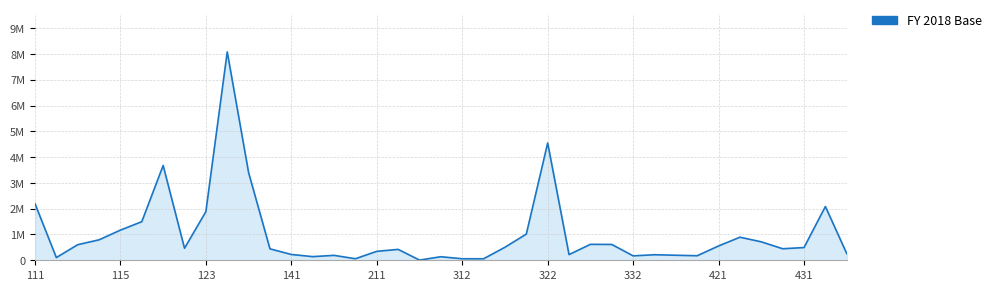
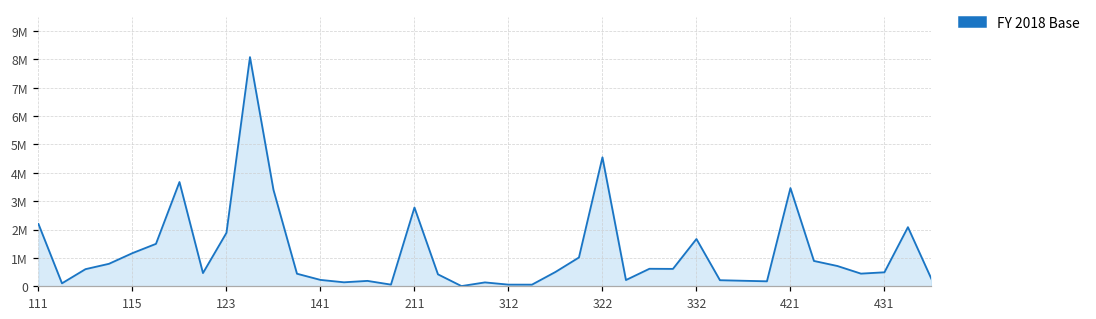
  {
    "111": 2200000,
    "115": 1200000,
    "123": 1900000,
    "141": 200000,
-   "211": 300000,
+   "211": 2800000,
    "312": 100000,
    "322": 4500000,
-   "332": 200000,
-   "421": 600000,
+   "332": 1700000,
+   "421": 3500000,
    "431": 500000
  }
